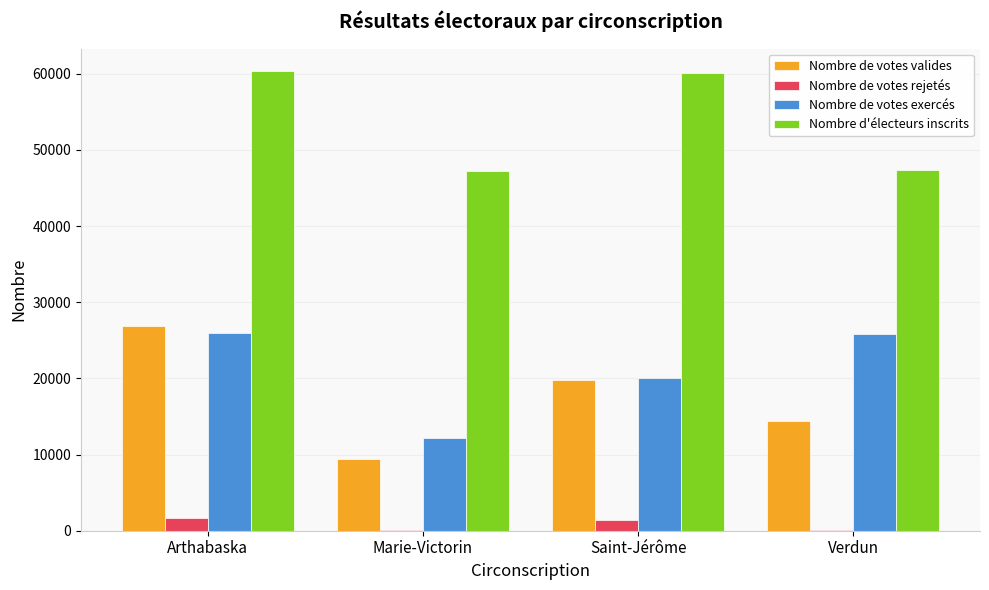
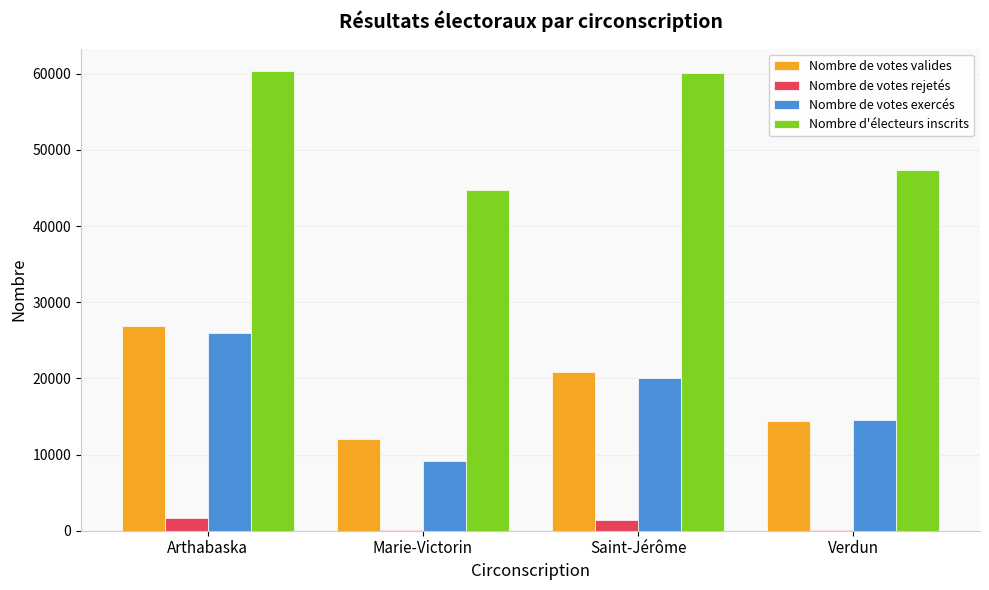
  {
    "Nombre de votes valides": {
      "Arthabaska": 27000,
-     "Marie-Victorin": 9000,
-     "Saint-Jérôme": 20000,
+     "Marie-Victorin": 12000,
+     "Saint-Jérôme": 21000,
      "Verdun": 14000
    },
    "Nombre de votes rejetés": {
      "Arthabaska": 2000,
      "Saint-Jérôme": 1000
    },
    "Nombre de votes exercés": {
      "Arthabaska": 26000,
-     "Marie-Victorin": 12000,
+     "Marie-Victorin": 9000,
      "Saint-Jérôme": 20000,
-     "Verdun": 26000
+     "Verdun": 15000
    },
    "Nombre d'électeurs inscrits": {
      "Arthabaska": 60000,
-     "Marie-Victorin": 47000,
+     "Marie-Victorin": 45000,
      "Saint-Jérôme": 60000,
      "Verdun": 47000
    }
  }
